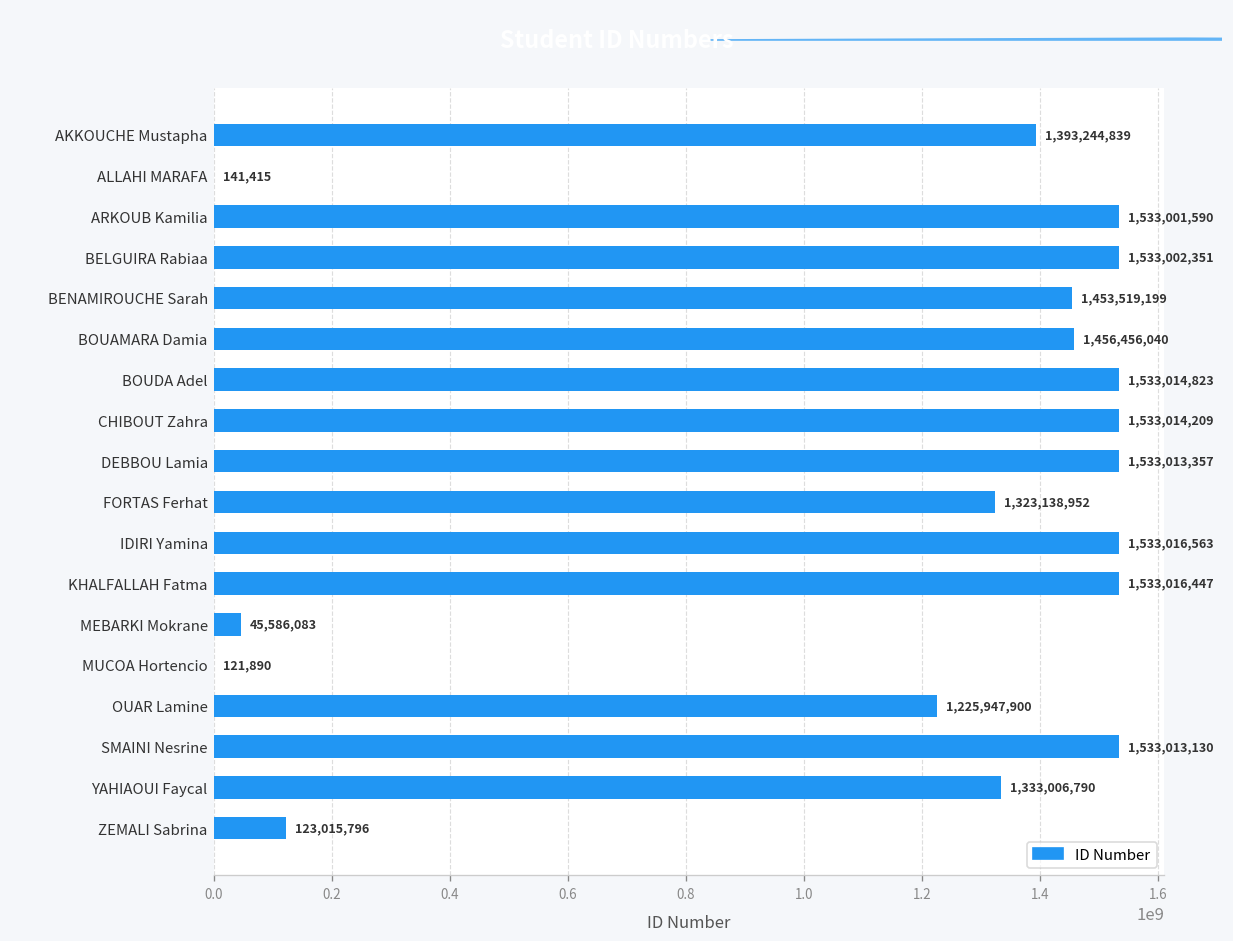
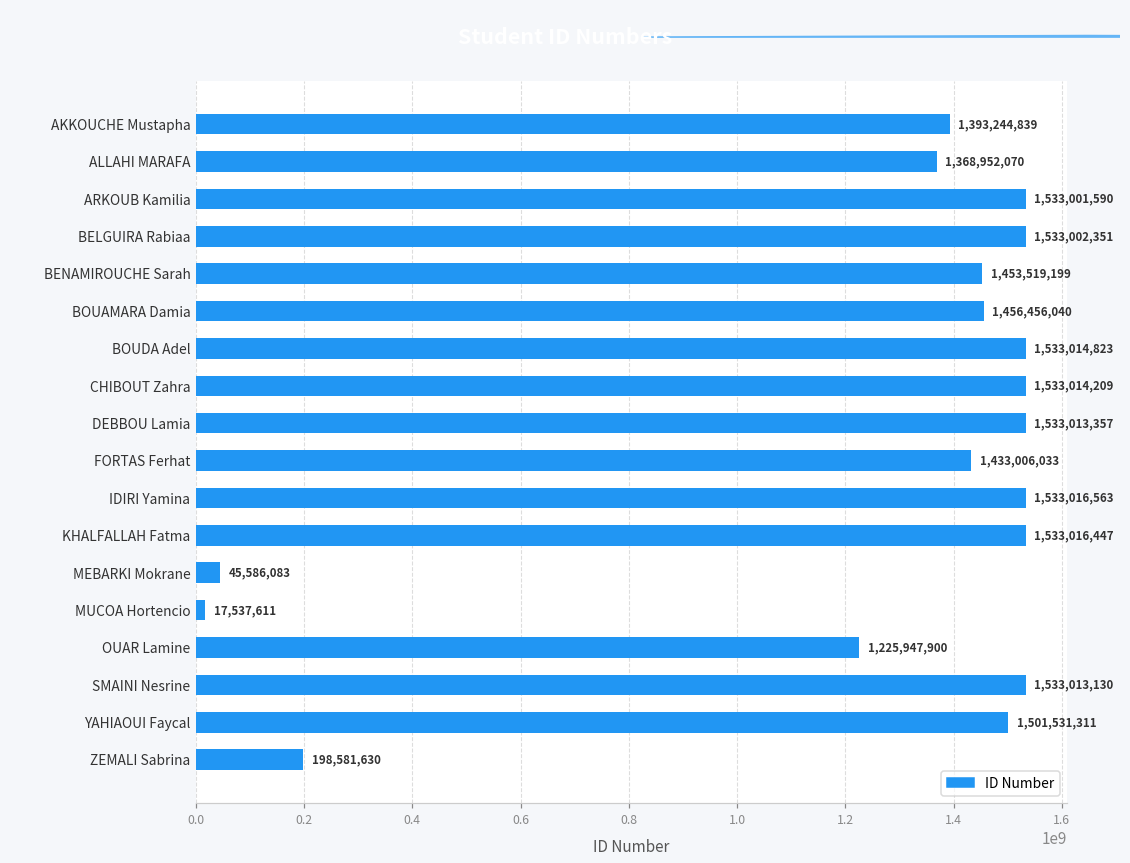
  {
    "AKKOUCHE Mustapha": "1,393,244,839",
-   "ALLAHI MARAFA": "141,415",
+   "ALLAHI MARAFA": "1,368,952,070",
    "ARKOUB Kamilia": "1,533,001,590",
    "BELGUIRA Rabiaa": "1,533,002,351",
    "BENAMIROUCHE Sarah": "1,453,519,199",
    "BOUAMARA Damia": "1,456,456,040",
    "BOUDA Adel": "1,533,014,823",
    "CHIBOUT Zahra": "1,533,014,209",
    "DEBBOU Lamia": "1,533,013,357",
-   "FORTAS Ferhat": "1,323,138,952",
+   "FORTAS Ferhat": "1,433,006,033",
    "IDIRI Yamina": "1,533,016,563",
    "KHALFALLAH Fatma": "1,533,016,447",
    "MEBARKI Mokrane": "45,586,083",
-   "MUCOA Hortencio": "121,890",
+   "MUCOA Hortencio": "17,537,611",
    "OUAR Lamine": "1,225,947,900",
    "SMAINI Nesrine": "1,533,013,130",
-   "YAHIAOUI Faycal": "1,333,006,790",
-   "ZEMALI Sabrina": "123,015,796"
+   "YAHIAOUI Faycal": "1,501,531,311",
+   "ZEMALI Sabrina": "198,581,630"
  }
